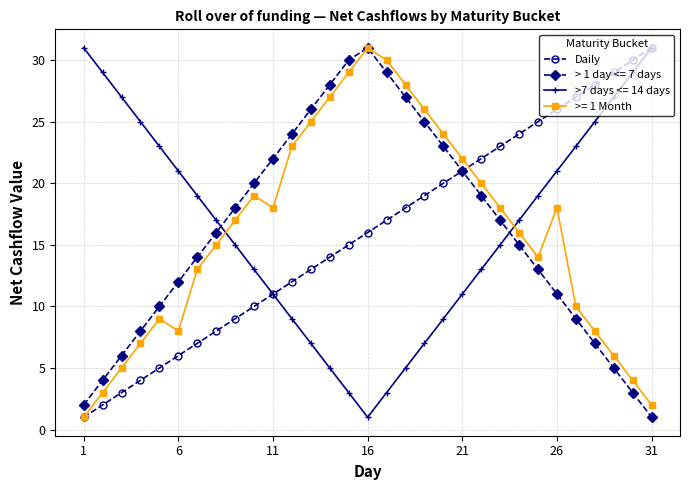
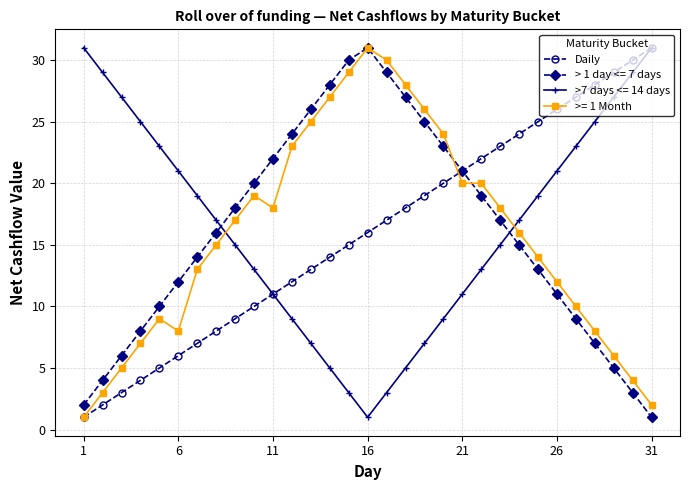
  {
    ">= 1 Month": {
      "6": 8,
      "11": 18,
-     "21": 22,
-     "26": 18,
+     "21": 20,
+     "26": 12,
      "31": 2
    }
  }
